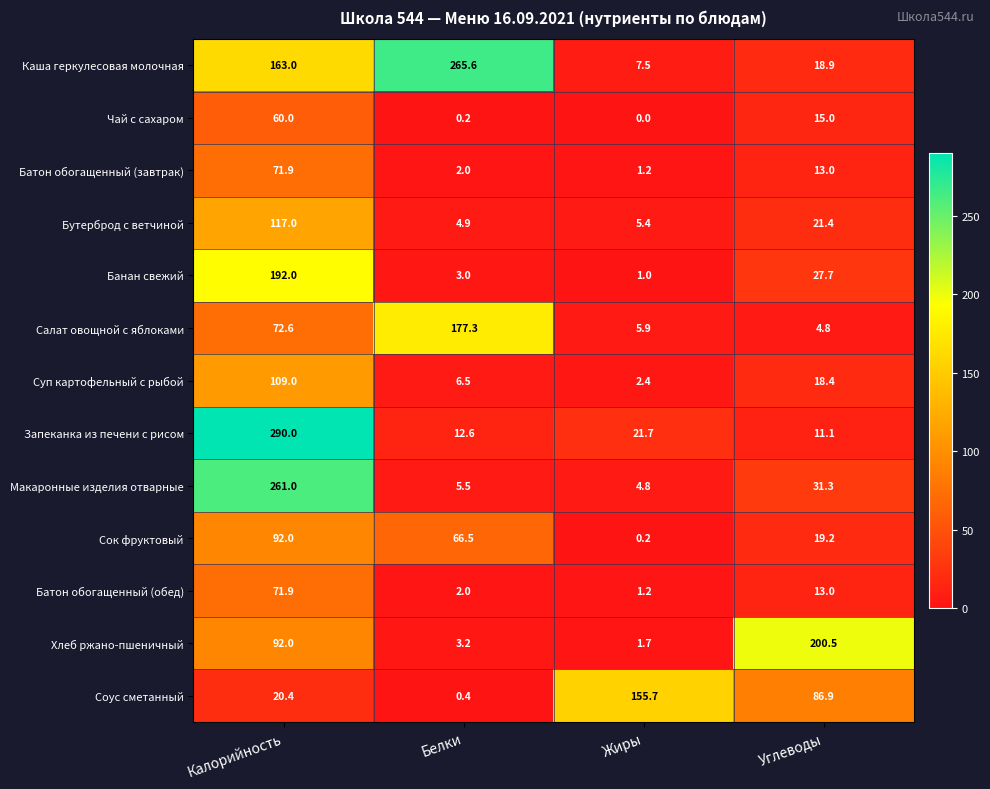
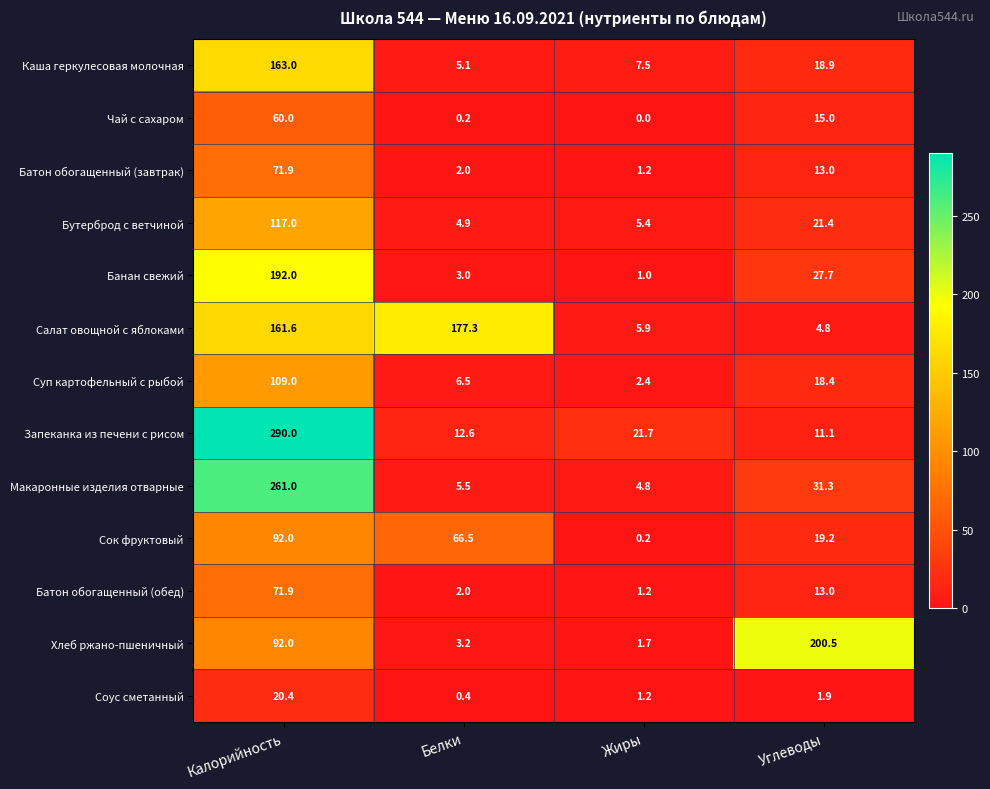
  {
    "Каша геркулесовая молочная": {
      "Калорийность": 163.0,
-     "Белки": 265.6,
+     "Белки": 5.1,
      "Жиры": 7.5,
      "Углеводы": 18.9
    },
    "Чай с сахаром": {
      "Калорийность": 60.0,
      "Белки": 0.2,
      "Жиры": 0.0,
      "Углеводы": 15.0
    },
    "Батон обогащенный (завтрак)": {
      "Калорийность": 71.9,
      "Белки": 2.0,
      "Жиры": 1.2,
      "Углеводы": 13.0
    },
    "Бутерброд с ветчиной": {
      "Калорийность": 117.0,
      "Белки": 4.9,
      "Жиры": 5.4,
      "Углеводы": 21.4
    },
    "Банан свежий": {
      "Калорийность": 192.0,
      "Белки": 3.0,
      "Жиры": 1.0,
      "Углеводы": 27.7
    },
    "Салат овощной с яблоками": {
-     "Калорийность": 72.6,
+     "Калорийность": 161.6,
      "Белки": 177.3,
      "Жиры": 5.9,
      "Углеводы": 4.8
    },
    "Суп картофельный с рыбой": {
      "Калорийность": 109.0,
      "Белки": 6.5,
      "Жиры": 2.4,
      "Углеводы": 18.4
    },
    "Запеканка из печени с рисом": {
      "Калорийность": 290.0,
      "Белки": 12.6,
      "Жиры": 21.7,
      "Углеводы": 11.1
    },
    "Макаронные изделия отварные": {
      "Калорийность": 261.0,
      "Белки": 5.5,
      "Жиры": 4.8,
      "Углеводы": 31.3
    },
    "Сок фруктовый": {
      "Калорийность": 92.0,
      "Белки": 66.5,
      "Жиры": 0.2,
      "Углеводы": 19.2
    },
    "Батон обогащенный (обед)": {
      "Калорийность": 71.9,
      "Белки": 2.0,
      "Жиры": 1.2,
      "Углеводы": 13.0
    },
    "Хлеб ржано-пшеничный": {
      "Калорийность": 92.0,
      "Белки": 3.2,
      "Жиры": 1.7,
      "Углеводы": 200.5
    },
    "Соус сметанный": {
      "Калорийность": 20.4,
      "Белки": 0.4,
-     "Жиры": 155.7,
-     "Углеводы": 86.9
+     "Жиры": 1.2,
+     "Углеводы": 1.9
    }
  }
